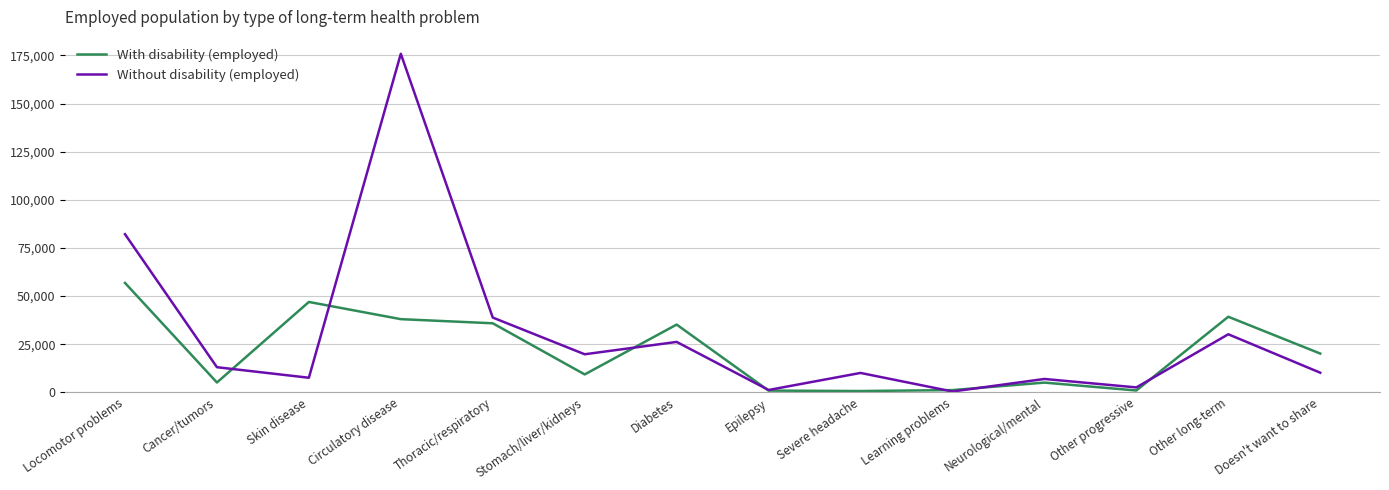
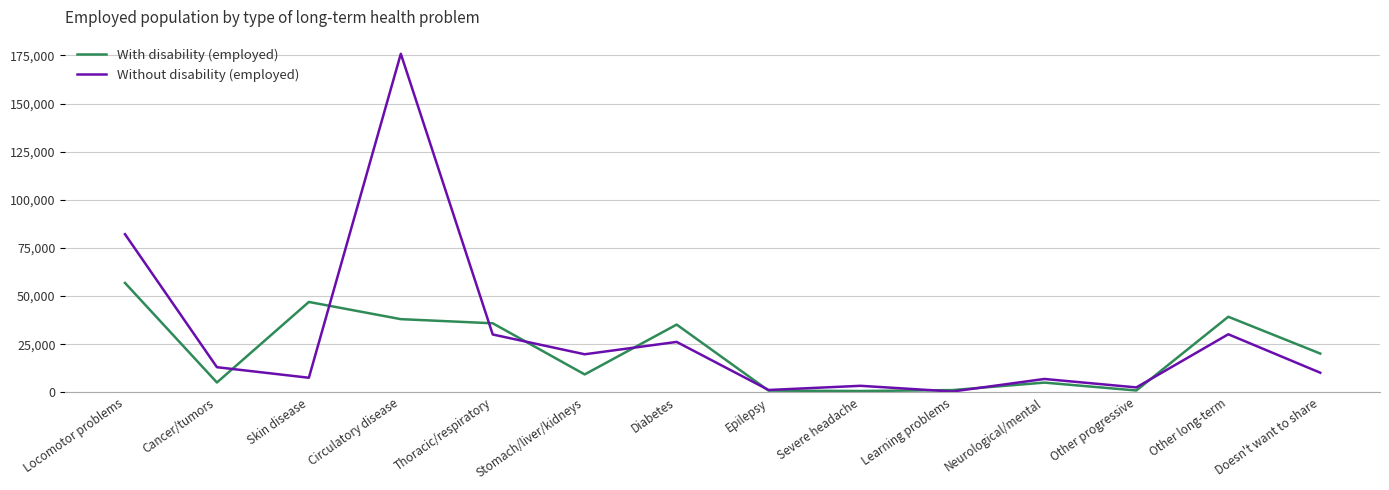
  {
    "With disability (employed)": {
      "Locomotor problems": "57,000",
      "Cancer/tumors": "5,000",
      "Skin disease": "47,000",
      "Circulatory disease": "38,000",
      "Thoracic/respiratory": "36,000",
      "Stomach/liver/kidneys": "9,000",
      "Diabetes": "35,000",
      "Severe headache": "1,000",
      "Neurological/mental": "5,000",
      "Other progressive": "1,000",
      "Other long-term": "39,000",
      "Doesn't want to share": "20,000"
    },
    "Without disability (employed)": {
      "Locomotor problems": "82,000",
      "Cancer/tumors": "13,000",
      "Skin disease": "8,000",
      "Circulatory disease": "176,000",
-     "Thoracic/respiratory": "39,000",
+     "Thoracic/respiratory": "30,000",
      "Stomach/liver/kidneys": "20,000",
      "Diabetes": "26,000",
-     "Severe headache": "10,000",
+     "Severe headache": "3,000",
      "Neurological/mental": "7,000",
      "Other progressive": "3,000",
      "Other long-term": "30,000",
      "Doesn't want to share": "10,000"
    }
  }
